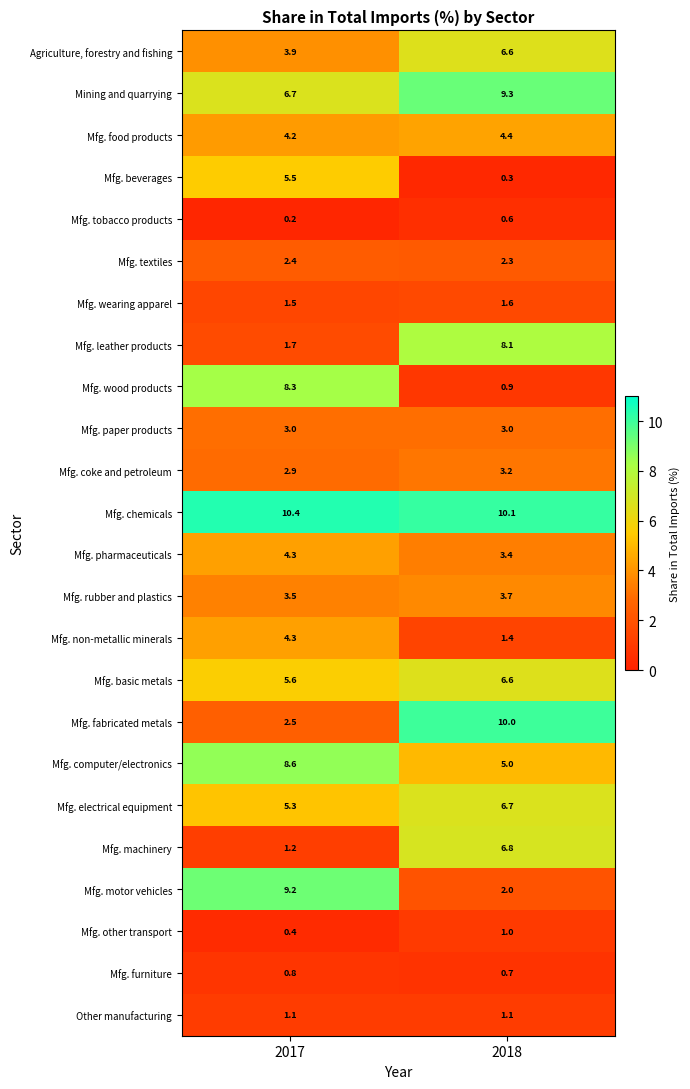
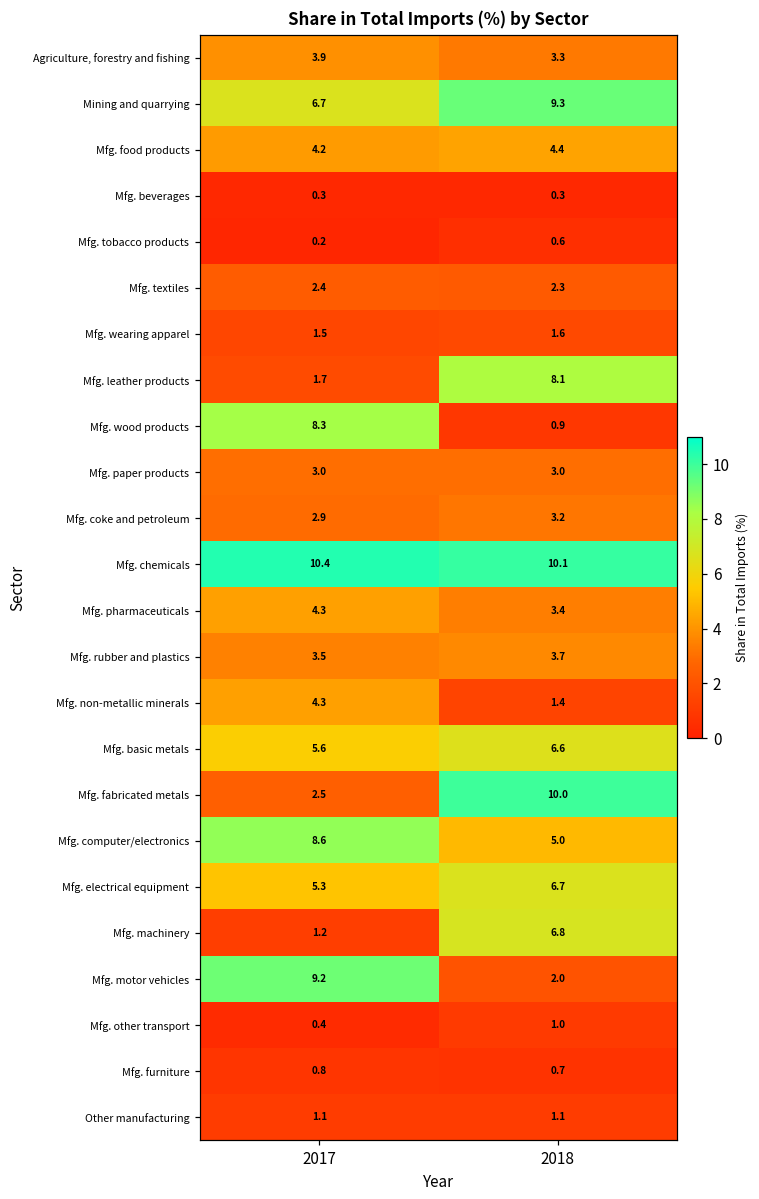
  {
    "Agriculture, forestry and fishing": {
      "2017": 3.9,
-     "2018": 6.6
+     "2018": 3.3
    },
    "Mining and quarrying": {
      "2017": 6.7,
      "2018": 9.3
    },
    "Mfg. food products": {
      "2017": 4.2,
      "2018": 4.4
    },
    "Mfg. beverages": {
-     "2017": 5.5,
+     "2017": 0.3,
      "2018": 0.3
    },
    "Mfg. tobacco products": {
      "2017": 0.2,
      "2018": 0.6
    },
    "Mfg. textiles": {
      "2017": 2.4,
      "2018": 2.3
    },
    "Mfg. wearing apparel": {
      "2017": 1.5,
      "2018": 1.6
    },
    "Mfg. leather products": {
      "2017": 1.7,
      "2018": 8.1
    },
    "Mfg. wood products": {
      "2017": 8.3,
      "2018": 0.9
    },
    "Mfg. paper products": {
      "2017": 3.0,
      "2018": 3.0
    },
    "Mfg. coke and petroleum": {
      "2017": 2.9,
      "2018": 3.2
    },
    "Mfg. chemicals": {
      "2017": 10.4,
      "2018": 10.1
    },
    "Mfg. pharmaceuticals": {
      "2017": 4.3,
      "2018": 3.4
    },
    "Mfg. rubber and plastics": {
      "2017": 3.5,
      "2018": 3.7
    },
    "Mfg. non-metallic minerals": {
      "2017": 4.3,
      "2018": 1.4
    },
    "Mfg. basic metals": {
      "2017": 5.6,
      "2018": 6.6
    },
    "Mfg. fabricated metals": {
      "2017": 2.5,
      "2018": 10.0
    },
    "Mfg. computer/electronics": {
      "2017": 8.6,
      "2018": 5.0
    },
    "Mfg. electrical equipment": {
      "2017": 5.3,
      "2018": 6.7
    },
    "Mfg. machinery": {
      "2017": 1.2,
      "2018": 6.8
    },
    "Mfg. motor vehicles": {
      "2017": 9.2,
      "2018": 2.0
    },
    "Mfg. other transport": {
      "2017": 0.4,
      "2018": 1.0
    },
    "Mfg. furniture": {
      "2017": 0.8,
      "2018": 0.7
    },
    "Other manufacturing": {
      "2017": 1.1,
      "2018": 1.1
    }
  }
